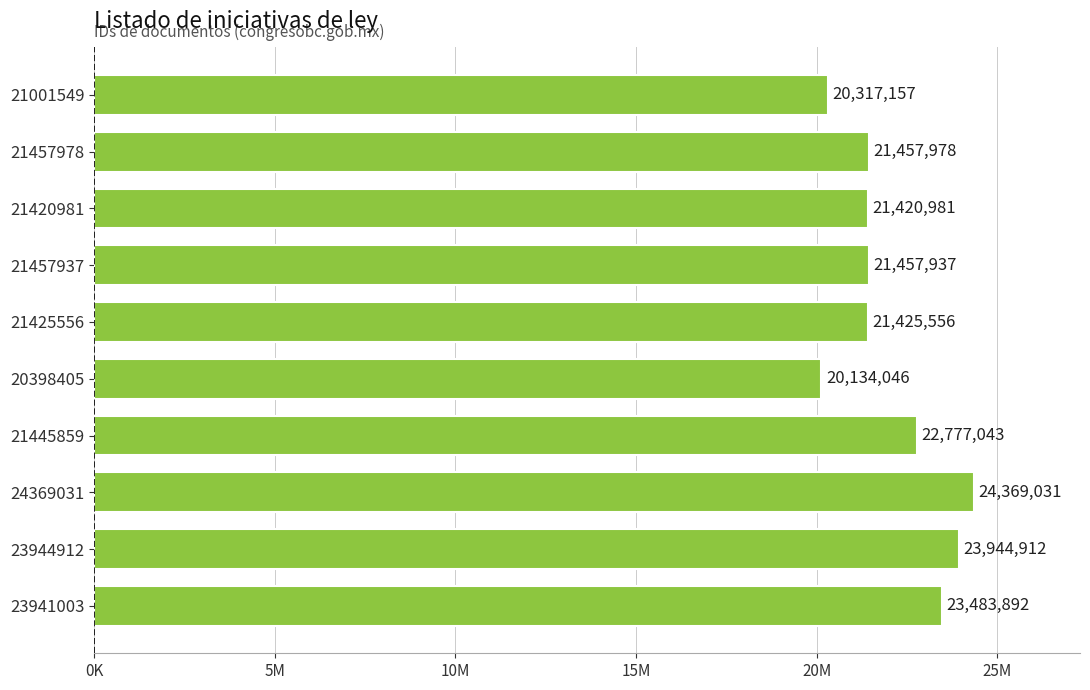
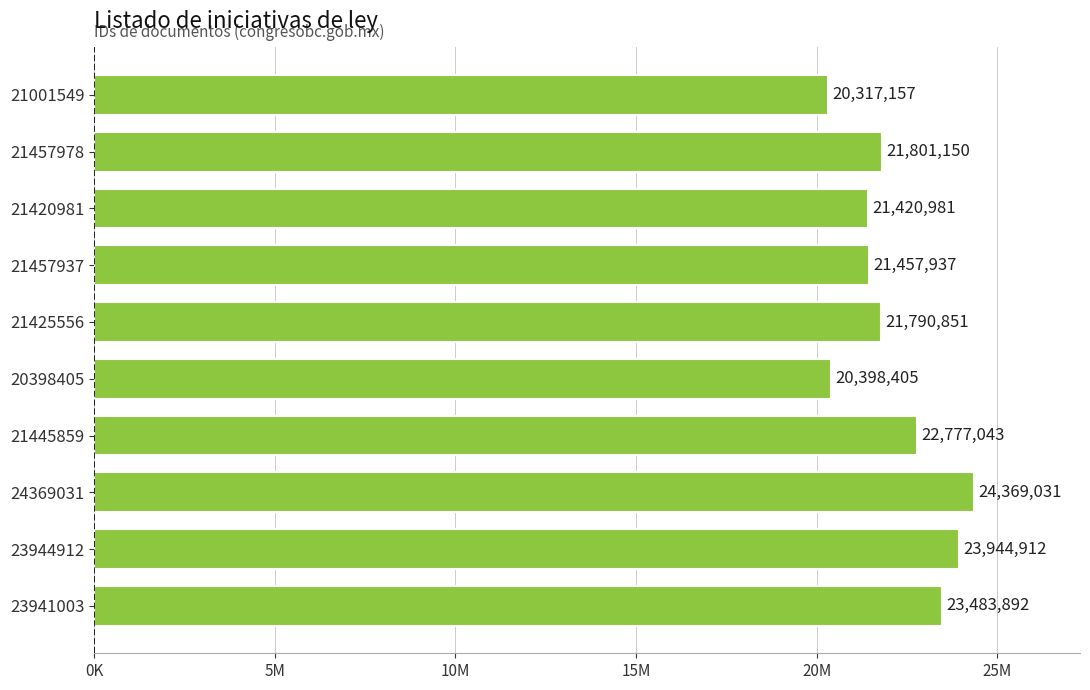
  {
    "21001549": "20,317,157",
-   "21457978": "21,457,978",
+   "21457978": "21,801,150",
    "21420981": "21,420,981",
    "21457937": "21,457,937",
-   "21425556": "21,425,556",
-   "20398405": "20,134,046",
+   "21425556": "21,790,851",
+   "20398405": "20,398,405",
    "21445859": "22,777,043",
    "24369031": "24,369,031",
    "23944912": "23,944,912",
    "23941003": "23,483,892"
  }
